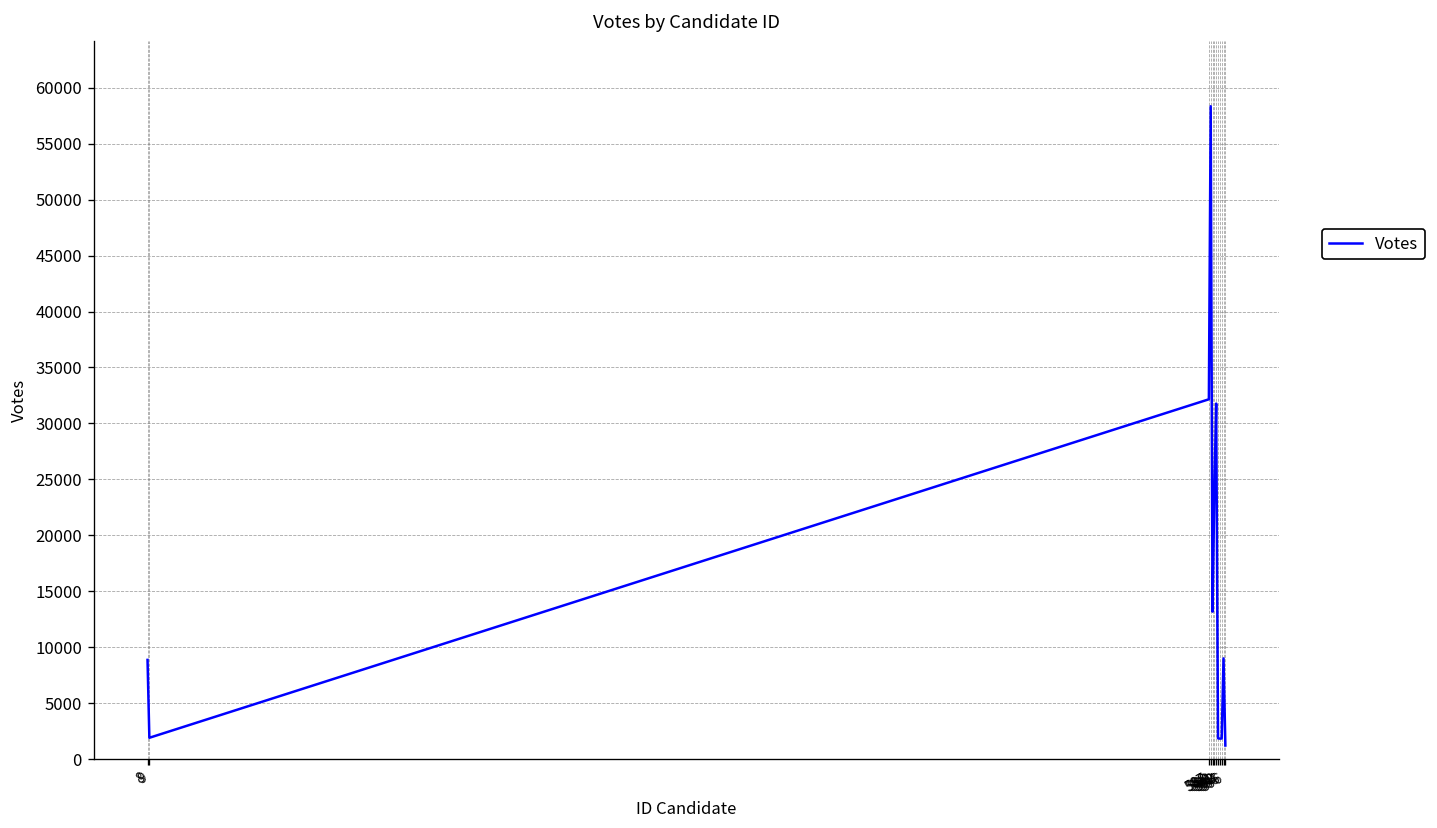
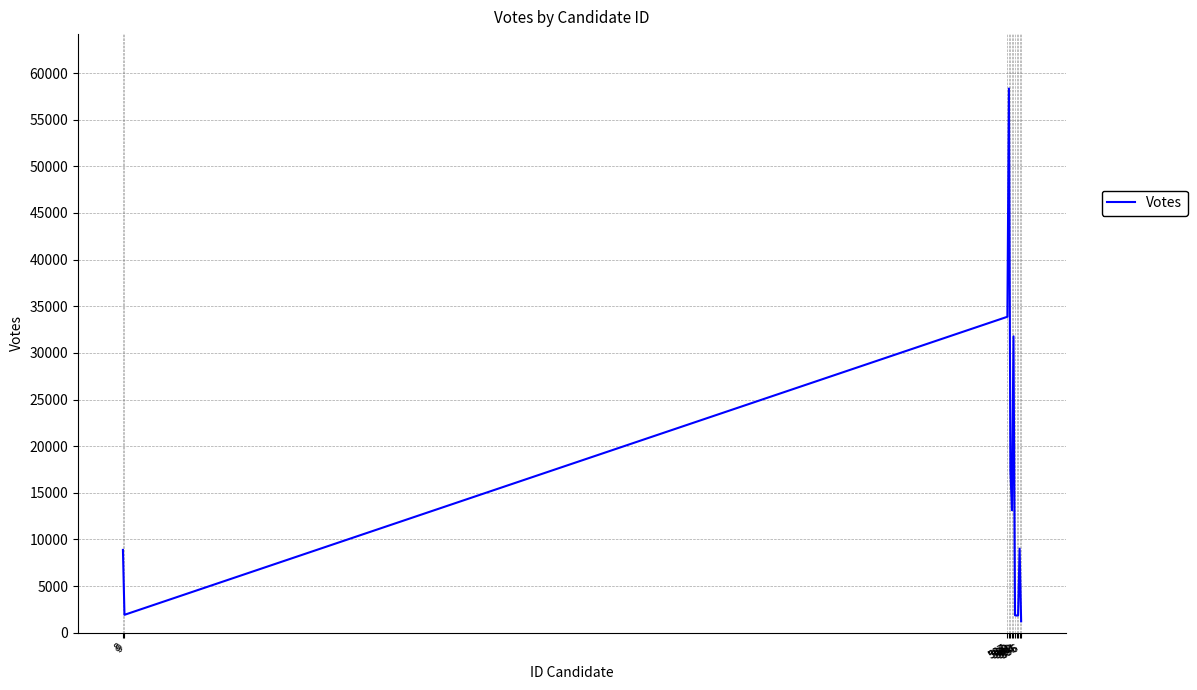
  {
    "8": 9000,
    "9": 2000,
-   "587": 32000,
+   "587": 34000,
    "588": 58000,
-   "589": 13000,
-   "590": 24000,
+   "589": 17000,
+   "590": 13000,
    "591": 32000,
    "592": 2000,
    "593": 2000,
    "594": 2000,
    "595": 9000,
    "596": 1000
  }
